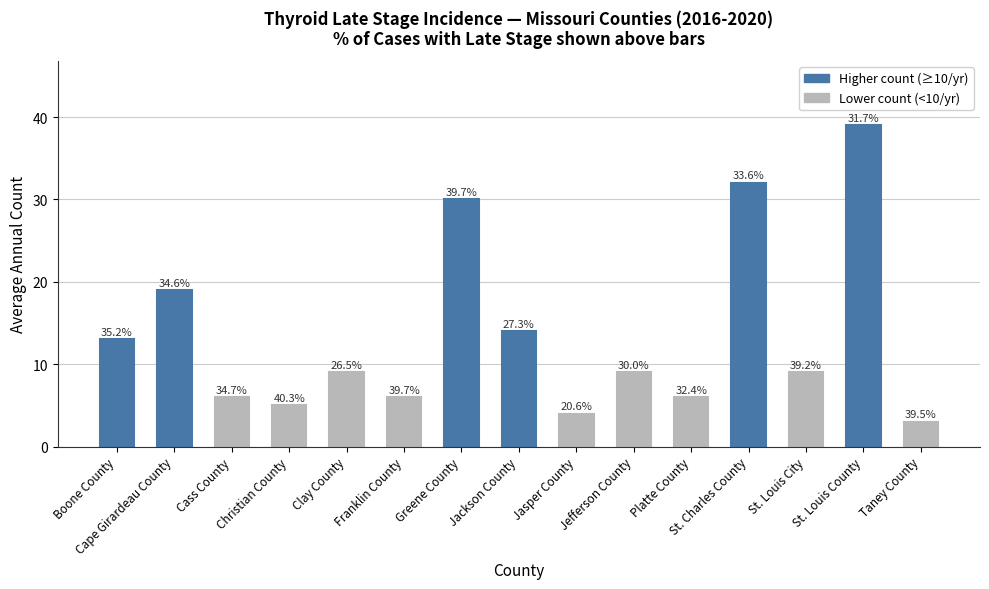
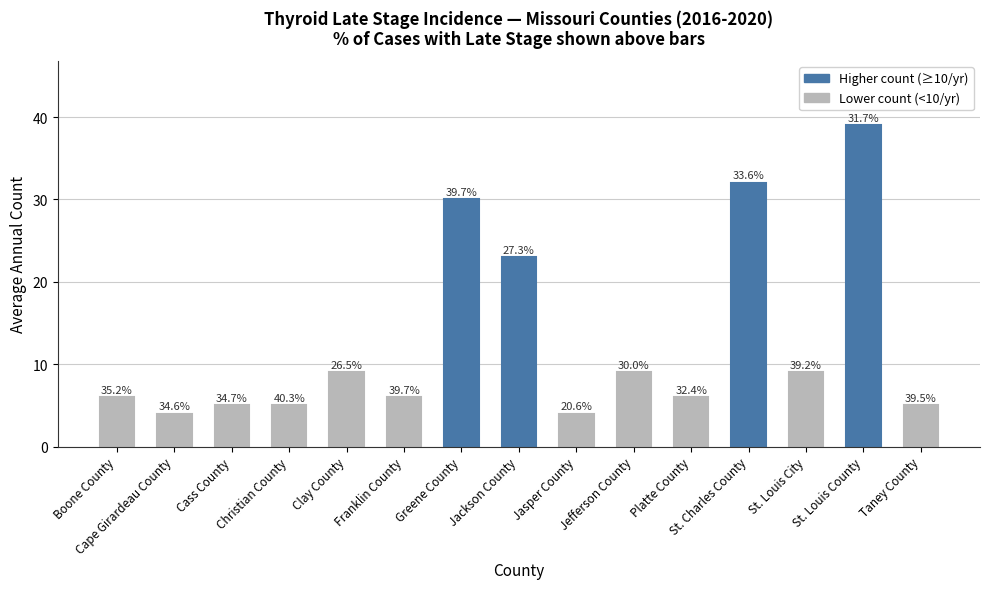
  {
-   "Boone County": 13,
-   "Cape Girardeau County": 19,
-   "Cass County": 6,
-   "Jackson County": 14,
-   "Taney County": 3
+   "Boone County": 6,
+   "Cape Girardeau County": 4,
+   "Cass County": 5,
+   "Jackson County": 23,
+   "Taney County": 5
  }
